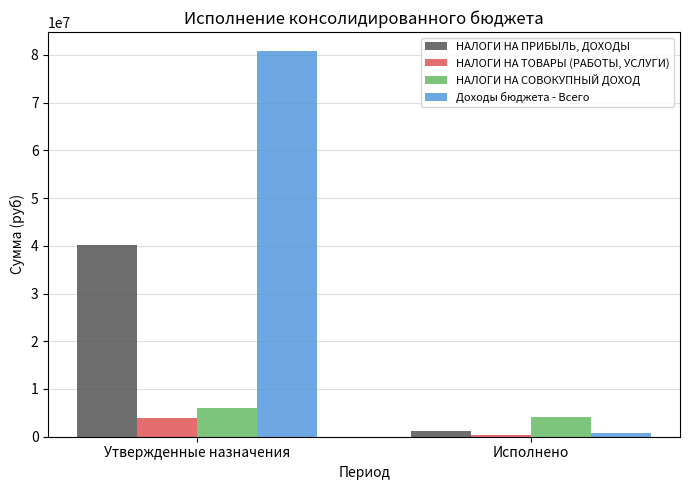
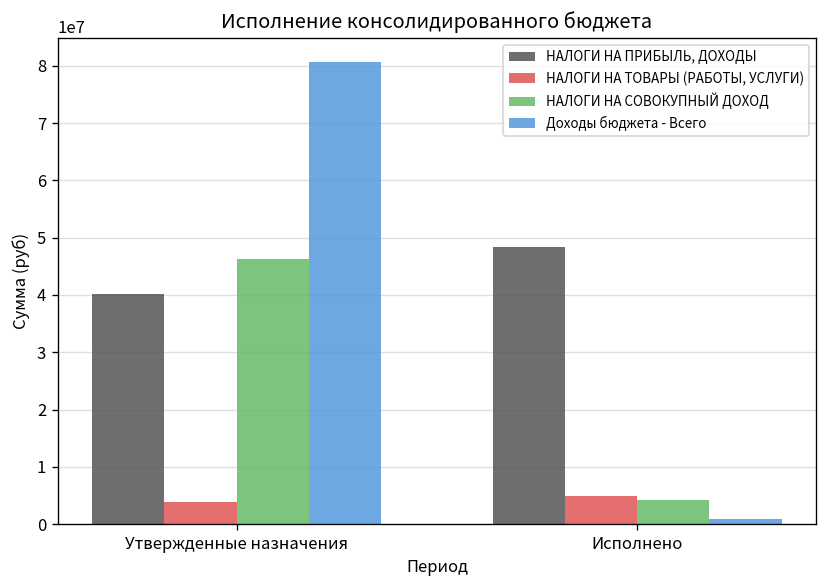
  {
    "НАЛОГИ НА ПРИБЫЛЬ, ДОХОДЫ": {
      "Утвержденные назначения": 40000000,
-     "Исполнено": 1000000
+     "Исполнено": 48000000
    },
    "НАЛОГИ НА ТОВАРЫ (РАБОТЫ, УСЛУГИ)": {
      "Утвержденные назначения": 4000000,
-     "Исполнено": 0
+     "Исполнено": 5000000
    },
    "НАЛОГИ НА СОВОКУПНЫЙ ДОХОД": {
-     "Утвержденные назначения": 6000000,
+     "Утвержденные назначения": 46000000,
      "Исполнено": 4000000
    },
    "Доходы бюджета - Всего": {
      "Утвержденные назначения": 81000000,
      "Исполнено": 1000000
    }
  }
